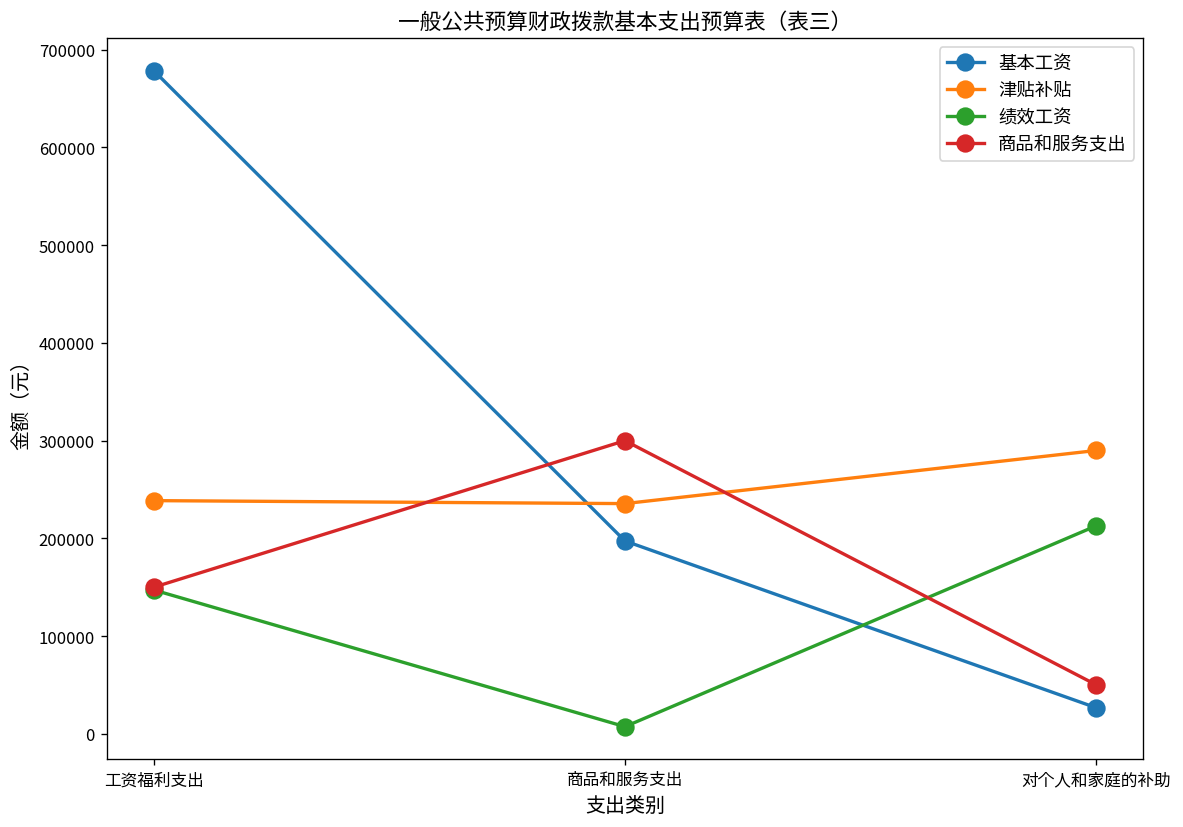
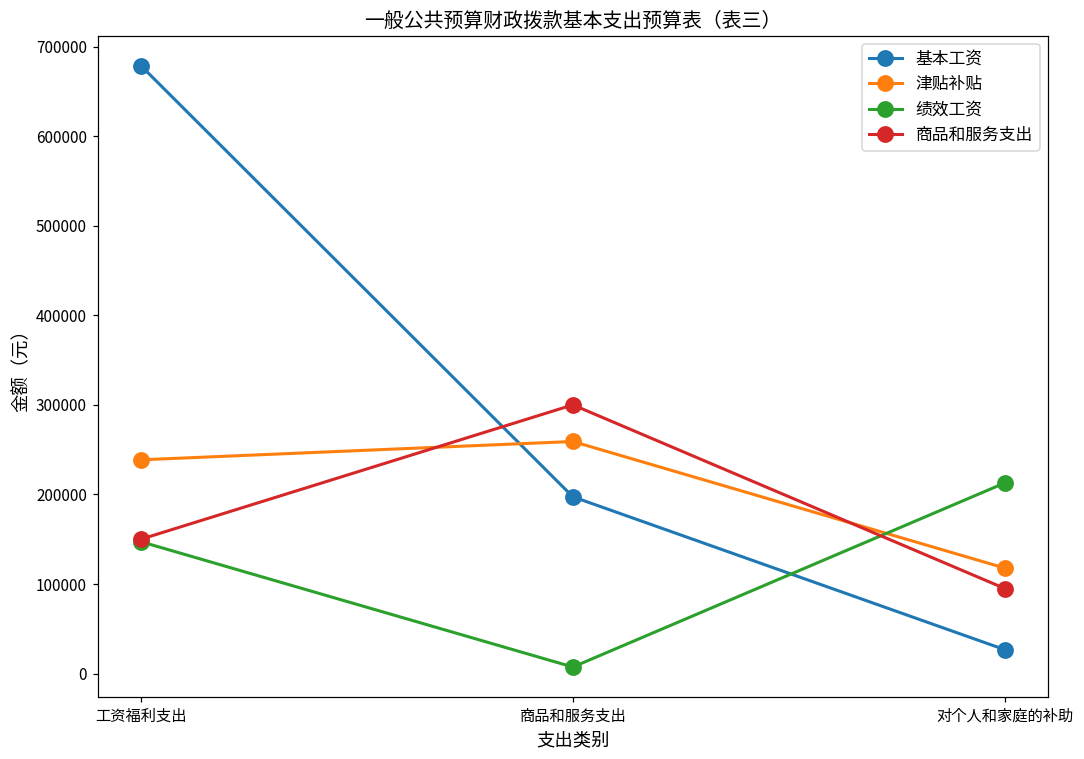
  {
    "基本工资": {
      "工资福利支出": 680000,
      "商品和服务支出": 200000,
      "对个人和家庭的补助": 30000
    },
    "津贴补贴": {
      "工资福利支出": 240000,
-     "商品和服务支出": 240000,
-     "对个人和家庭的补助": 290000
+     "商品和服务支出": 260000,
+     "对个人和家庭的补助": 120000
    },
    "绩效工资": {
      "商品和服务支出": 10000,
      "对个人和家庭的补助": 210000
    },
    "商品和服务支出": {
      "商品和服务支出": 300000,
-     "对个人和家庭的补助": 50000
+     "对个人和家庭的补助": 100000
    }
  }
